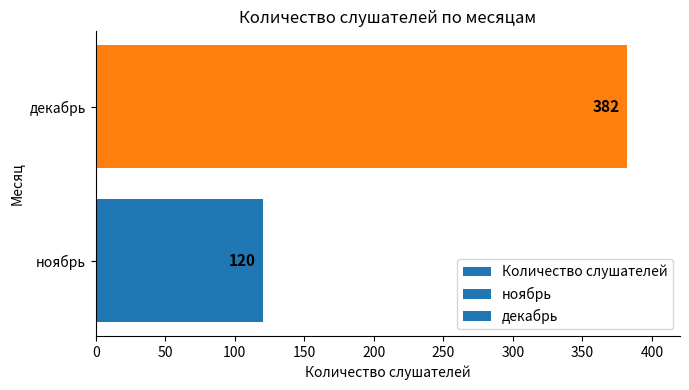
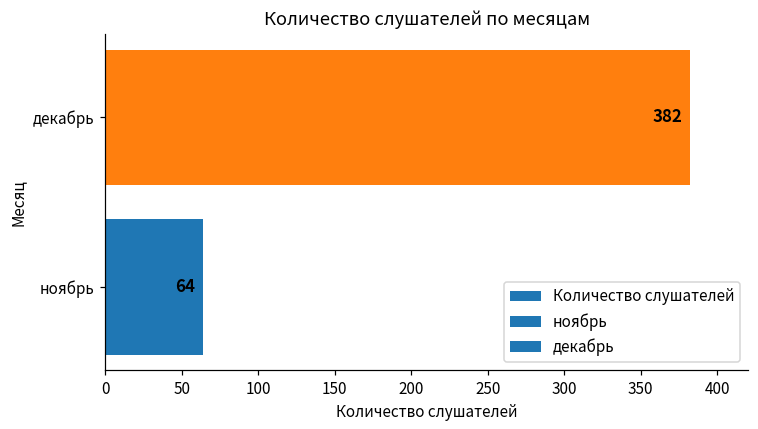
  {
    "декабрь": 382,
-   "ноябрь": 120
+   "ноябрь": 64
  }
